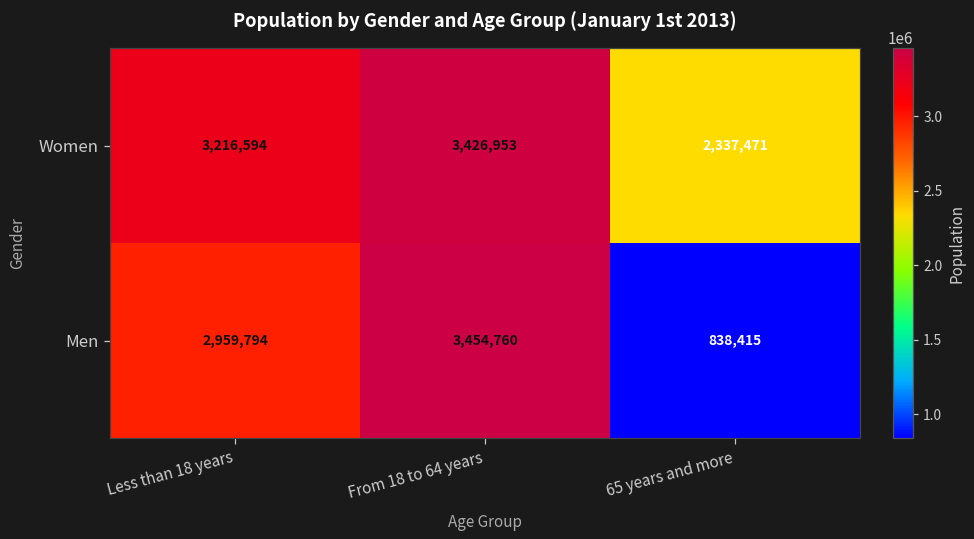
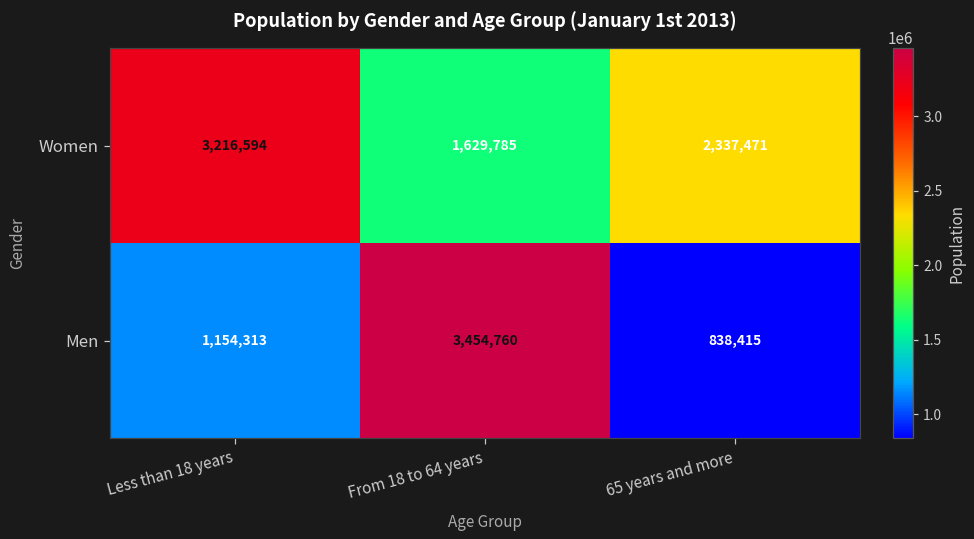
  {
    "Women": {
      "Less than 18 years": "3,216,594",
-     "From 18 to 64 years": "3,426,953",
+     "From 18 to 64 years": "1,629,785",
      "65 years and more": "2,337,471"
    },
    "Men": {
-     "Less than 18 years": "2,959,794",
+     "Less than 18 years": "1,154,313",
      "From 18 to 64 years": "3,454,760",
      "65 years and more": "838,415"
    }
  }
